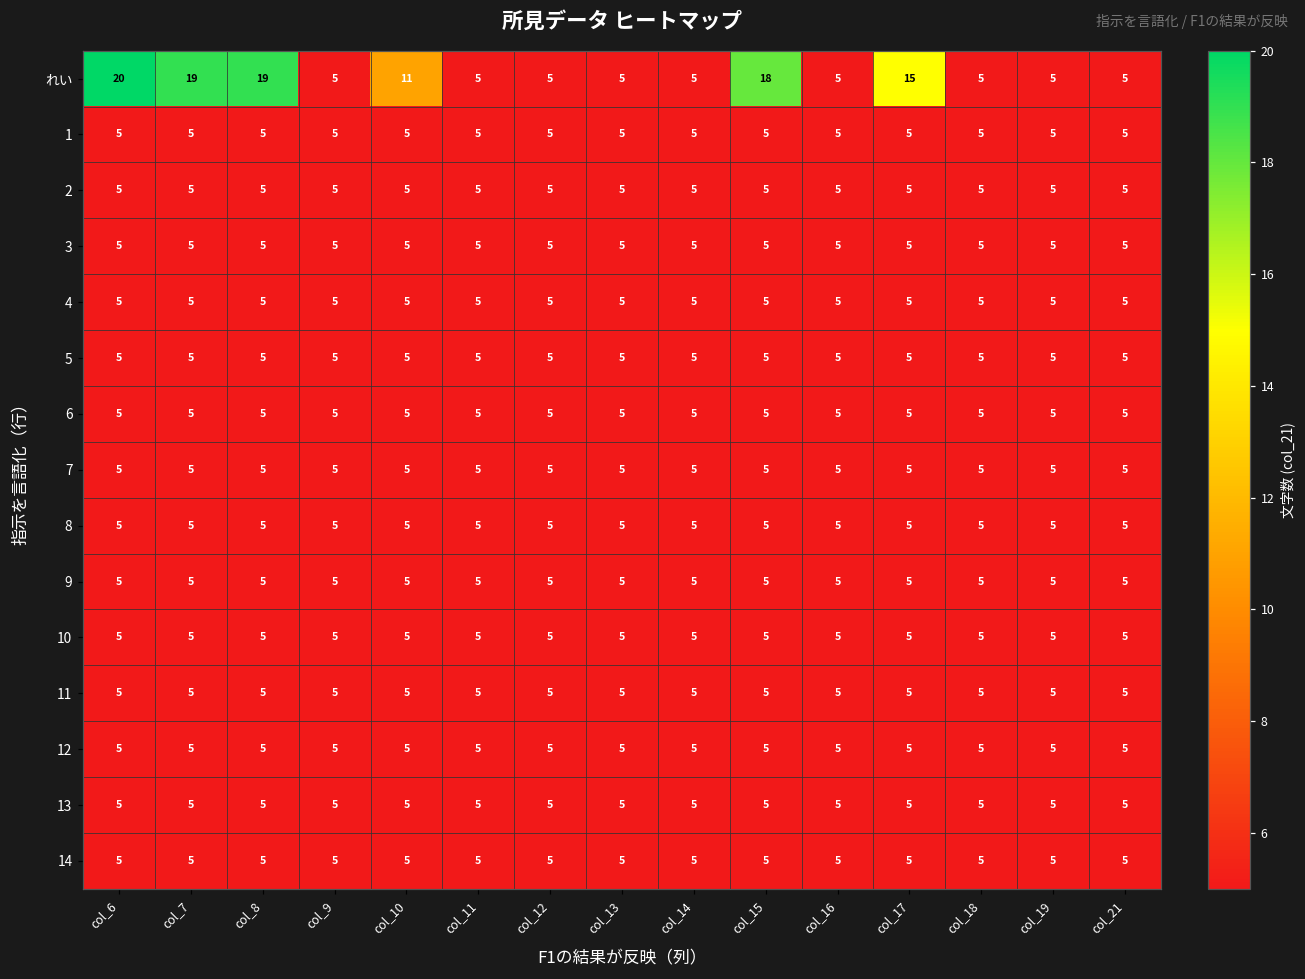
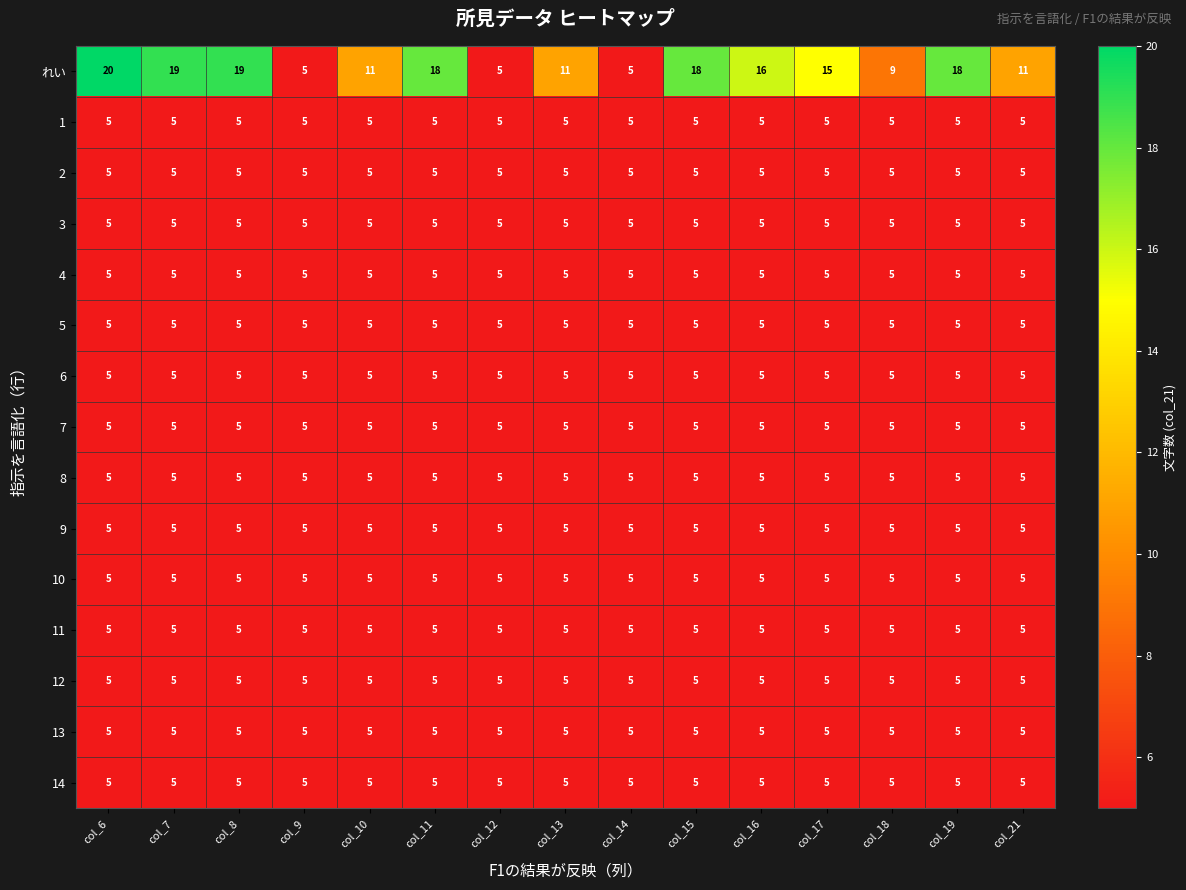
  {
    "れい": {
      "col_6": 20,
      "col_7": 19,
      "col_8": 19,
      "col_9": 5,
      "col_10": 11,
-     "col_11": 5,
+     "col_11": 18,
      "col_12": 5,
-     "col_13": 5,
+     "col_13": 11,
      "col_14": 5,
      "col_15": 18,
-     "col_16": 5,
+     "col_16": 16,
      "col_17": 15,
-     "col_18": 5,
-     "col_19": 5,
-     "col_21": 5
+     "col_18": 9,
+     "col_19": 18,
+     "col_21": 11
    }
  }
